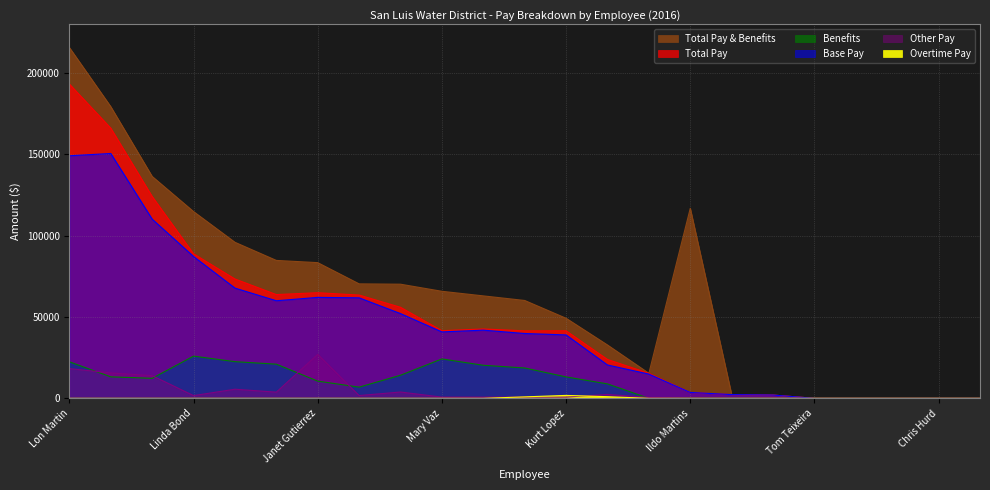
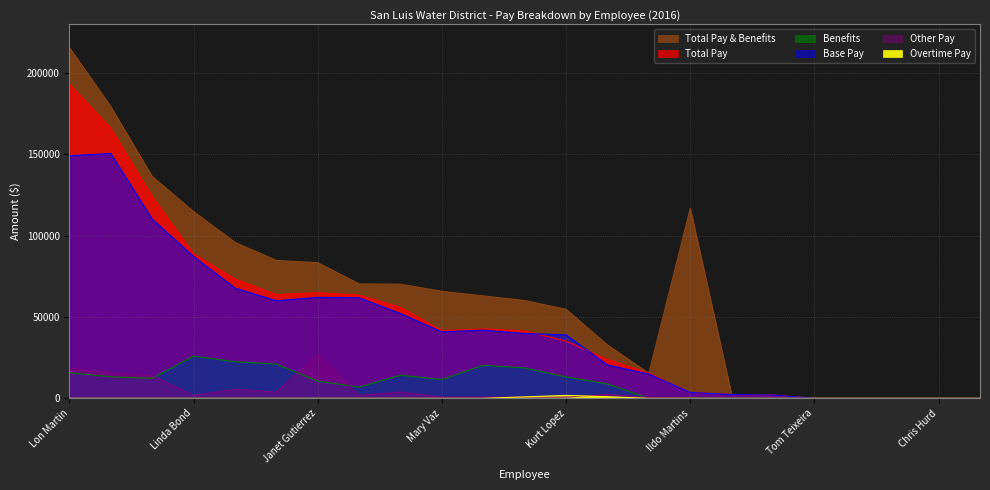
  {
    "Total Pay & Benefits": {
      "Lon Martin": 216000,
      "Linda Bond": 115000,
      "Janet Gutierrez": 83000,
      "Mary Vaz": 66000,
-     "Kurt Lopez": 49000,
+     "Kurt Lopez": 55000,
      "Ildo Martins": 117000
    },
    "Total Pay": {
      "Lon Martin": 193000,
      "Linda Bond": 89000,
      "Janet Gutierrez": 65000,
-     "Kurt Lopez": 42000
+     "Kurt Lopez": 35000
    },
    "Benefits": {
-     "Lon Martin": 22000,
+     "Lon Martin": 16000,
      "Linda Bond": 26000,
      "Janet Gutierrez": 11000,
-     "Mary Vaz": 24000,
+     "Mary Vaz": 12000,
      "Kurt Lopez": 13000
    },
    "Base Pay": {
      "Lon Martin": 149000,
      "Linda Bond": 87000,
      "Janet Gutierrez": 62000,
      "Kurt Lopez": 39000
    },
    "Other Pay": {
      "Lon Martin": 18000,
      "Linda Bond": 2000,
      "Janet Gutierrez": 27000
    },
    "Overtime Pay": {
      "Lon Martin": 0,
      "Linda Bond": 0,
      "Janet Gutierrez": 0
    }
  }
